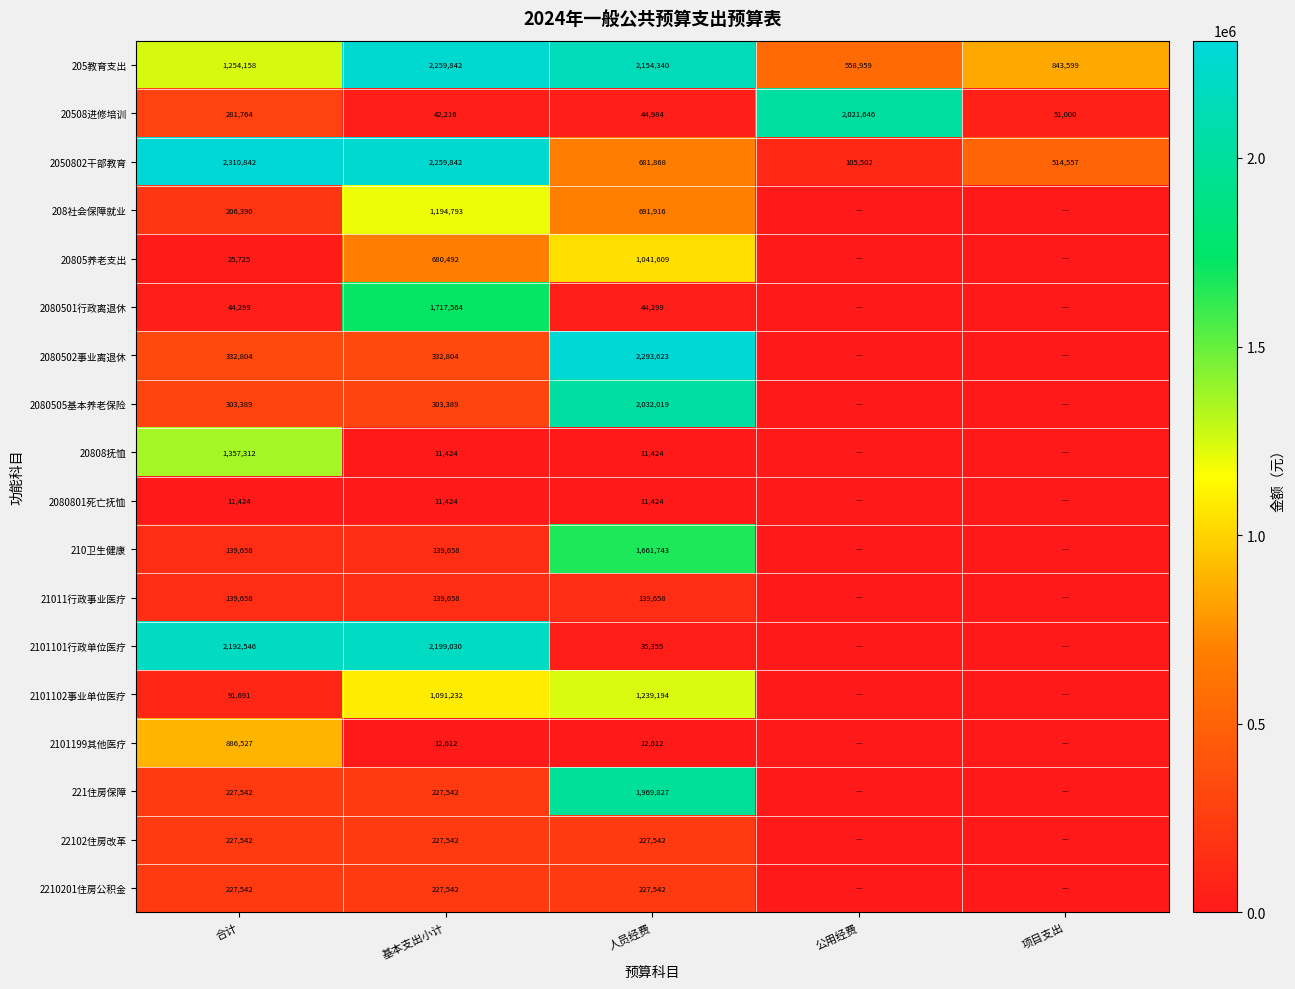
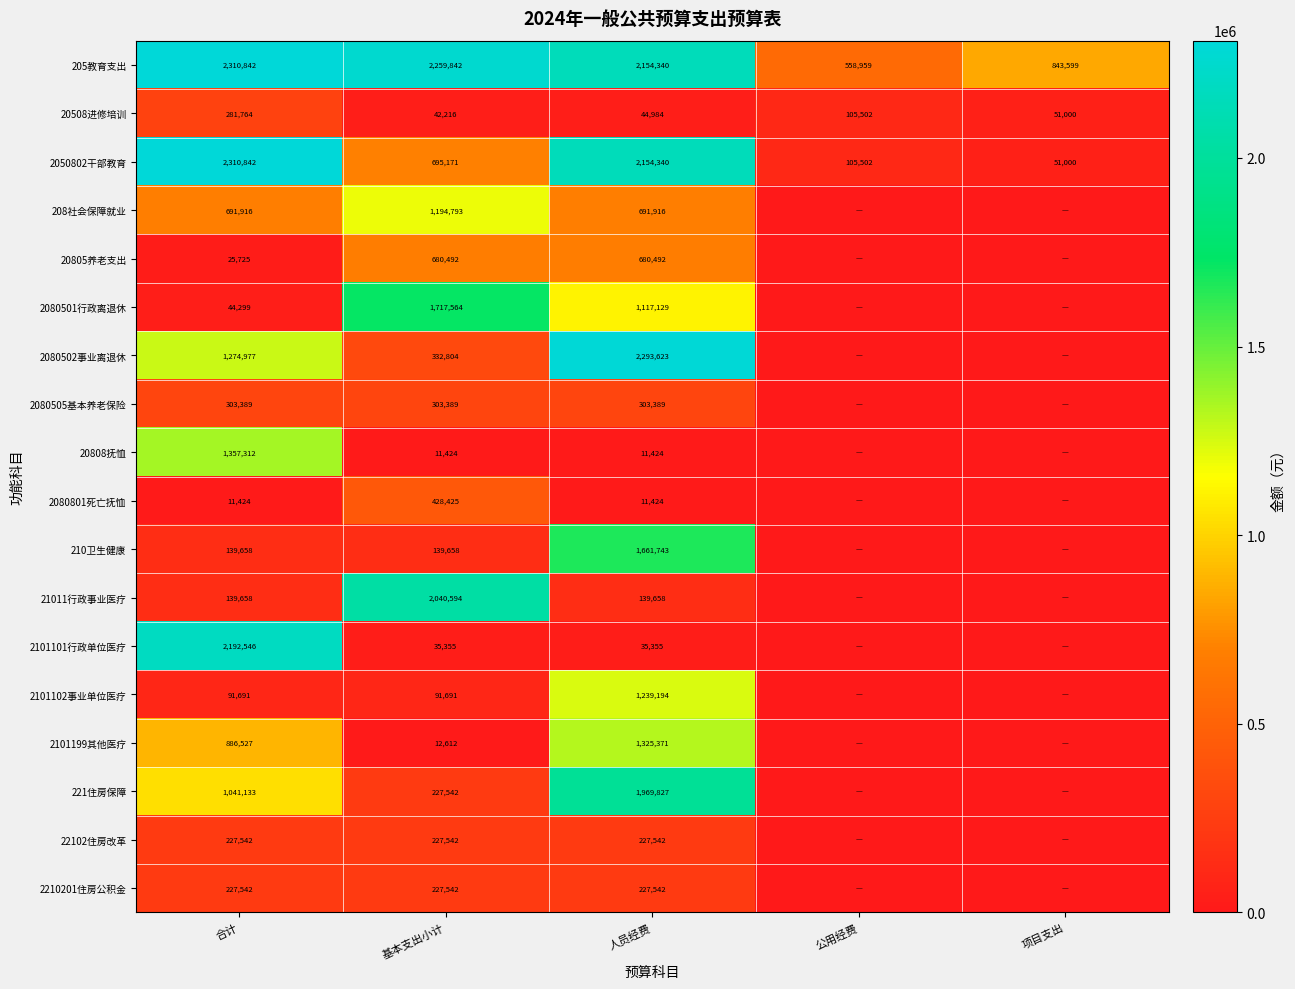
  {
    "205教育支出": {
-     "合计": "1,254,158",
+     "合计": "2,310,842",
      "基本支出小计": "2,259,842",
      "人员经费": "2,154,340",
      "公用经费": "558,959",
      "项目支出": "843,599"
    },
    "20508进修培训": {
      "合计": "281,764",
      "基本支出小计": "42,216",
      "人员经费": "44,984",
-     "公用经费": "2,021,646",
+     "公用经费": "105,502",
      "项目支出": "51,000"
    },
    "2050802干部教育": {
      "合计": "2,310,842",
-     "基本支出小计": "2,259,842",
-     "人员经费": "681,868",
+     "基本支出小计": "695,171",
+     "人员经费": "2,154,340",
      "公用经费": "105,502",
-     "项目支出": "514,557"
+     "项目支出": "51,000"
    },
    "208社会保障就业": {
-     "合计": "206,390",
+     "合计": "691,916",
      "基本支出小计": "1,194,793",
      "人员经费": "691,916"
    },
    "20805养老支出": {
      "合计": "25,725",
      "基本支出小计": "680,492",
-     "人员经费": "1,041,609"
+     "人员经费": "680,492"
    },
    "2080501行政离退休": {
      "合计": "44,299",
      "基本支出小计": "1,717,564",
-     "人员经费": "44,299"
+     "人员经费": "1,117,129"
    },
    "2080502事业离退休": {
-     "合计": "332,804",
+     "合计": "1,274,977",
      "基本支出小计": "332,804",
      "人员经费": "2,293,623"
    },
    "2080505基本养老保险": {
      "合计": "303,389",
      "基本支出小计": "303,389",
-     "人员经费": "2,032,019"
+     "人员经费": "303,389"
    },
    "20808抚恤": {
      "合计": "1,357,312",
      "基本支出小计": "11,424",
      "人员经费": "11,424"
    },
    "2080801死亡抚恤": {
      "合计": "11,424",
-     "基本支出小计": "11,424",
+     "基本支出小计": "428,425",
      "人员经费": "11,424"
    },
    "210卫生健康": {
      "合计": "139,658",
      "基本支出小计": "139,658",
      "人员经费": "1,661,743"
    },
    "21011行政事业医疗": {
      "合计": "139,658",
-     "基本支出小计": "139,658",
+     "基本支出小计": "2,040,594",
      "人员经费": "139,658"
    },
    "2101101行政单位医疗": {
      "合计": "2,192,546",
-     "基本支出小计": "2,199,030",
+     "基本支出小计": "35,355",
      "人员经费": "35,355"
    },
    "2101102事业单位医疗": {
      "合计": "91,691",
-     "基本支出小计": "1,091,232",
+     "基本支出小计": "91,691",
      "人员经费": "1,239,194"
    },
    "2101199其他医疗": {
      "合计": "886,527",
      "基本支出小计": "12,612",
-     "人员经费": "12,612"
+     "人员经费": "1,325,371"
    },
    "221住房保障": {
-     "合计": "227,542",
+     "合计": "1,041,133",
      "基本支出小计": "227,542",
      "人员经费": "1,969,827"
    },
    "22102住房改革": {
      "合计": "227,542",
      "基本支出小计": "227,542",
      "人员经费": "227,542"
    },
    "2210201住房公积金": {
      "合计": "227,542",
      "基本支出小计": "227,542",
      "人员经费": "227,542"
    }
  }
